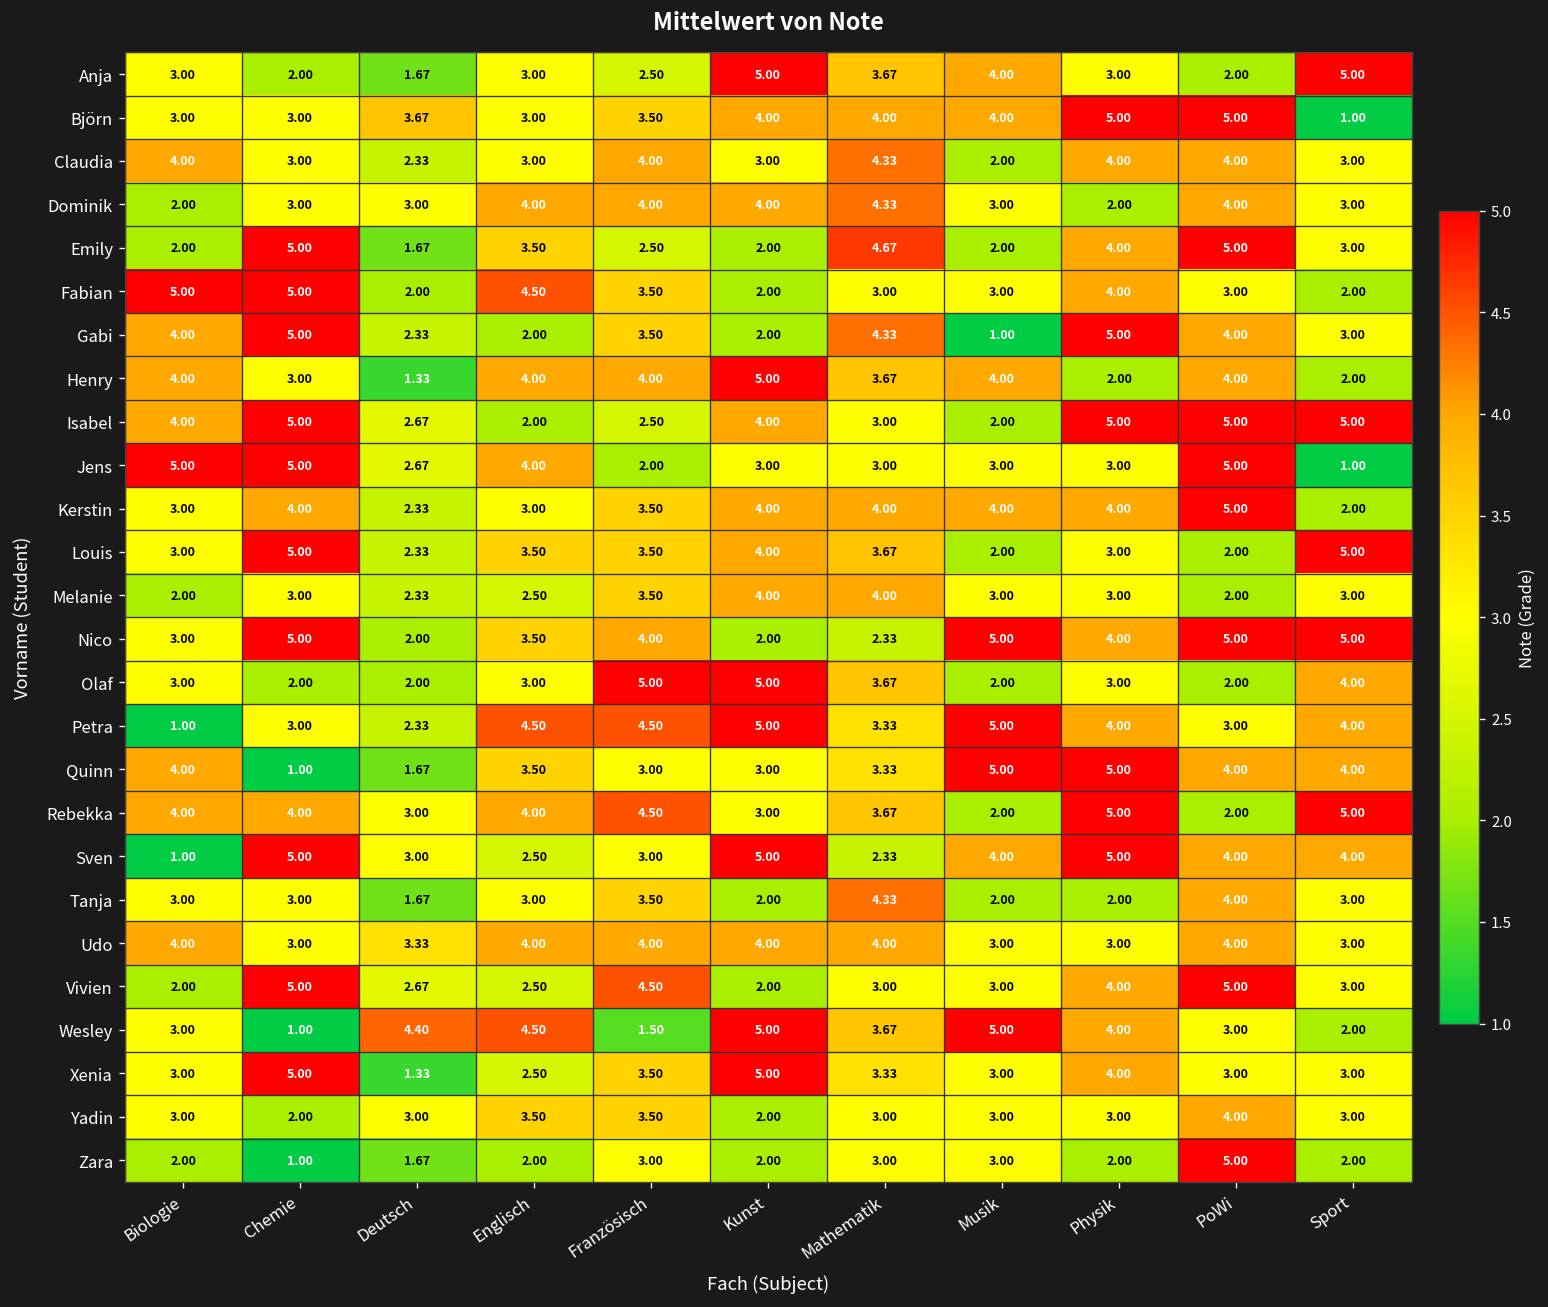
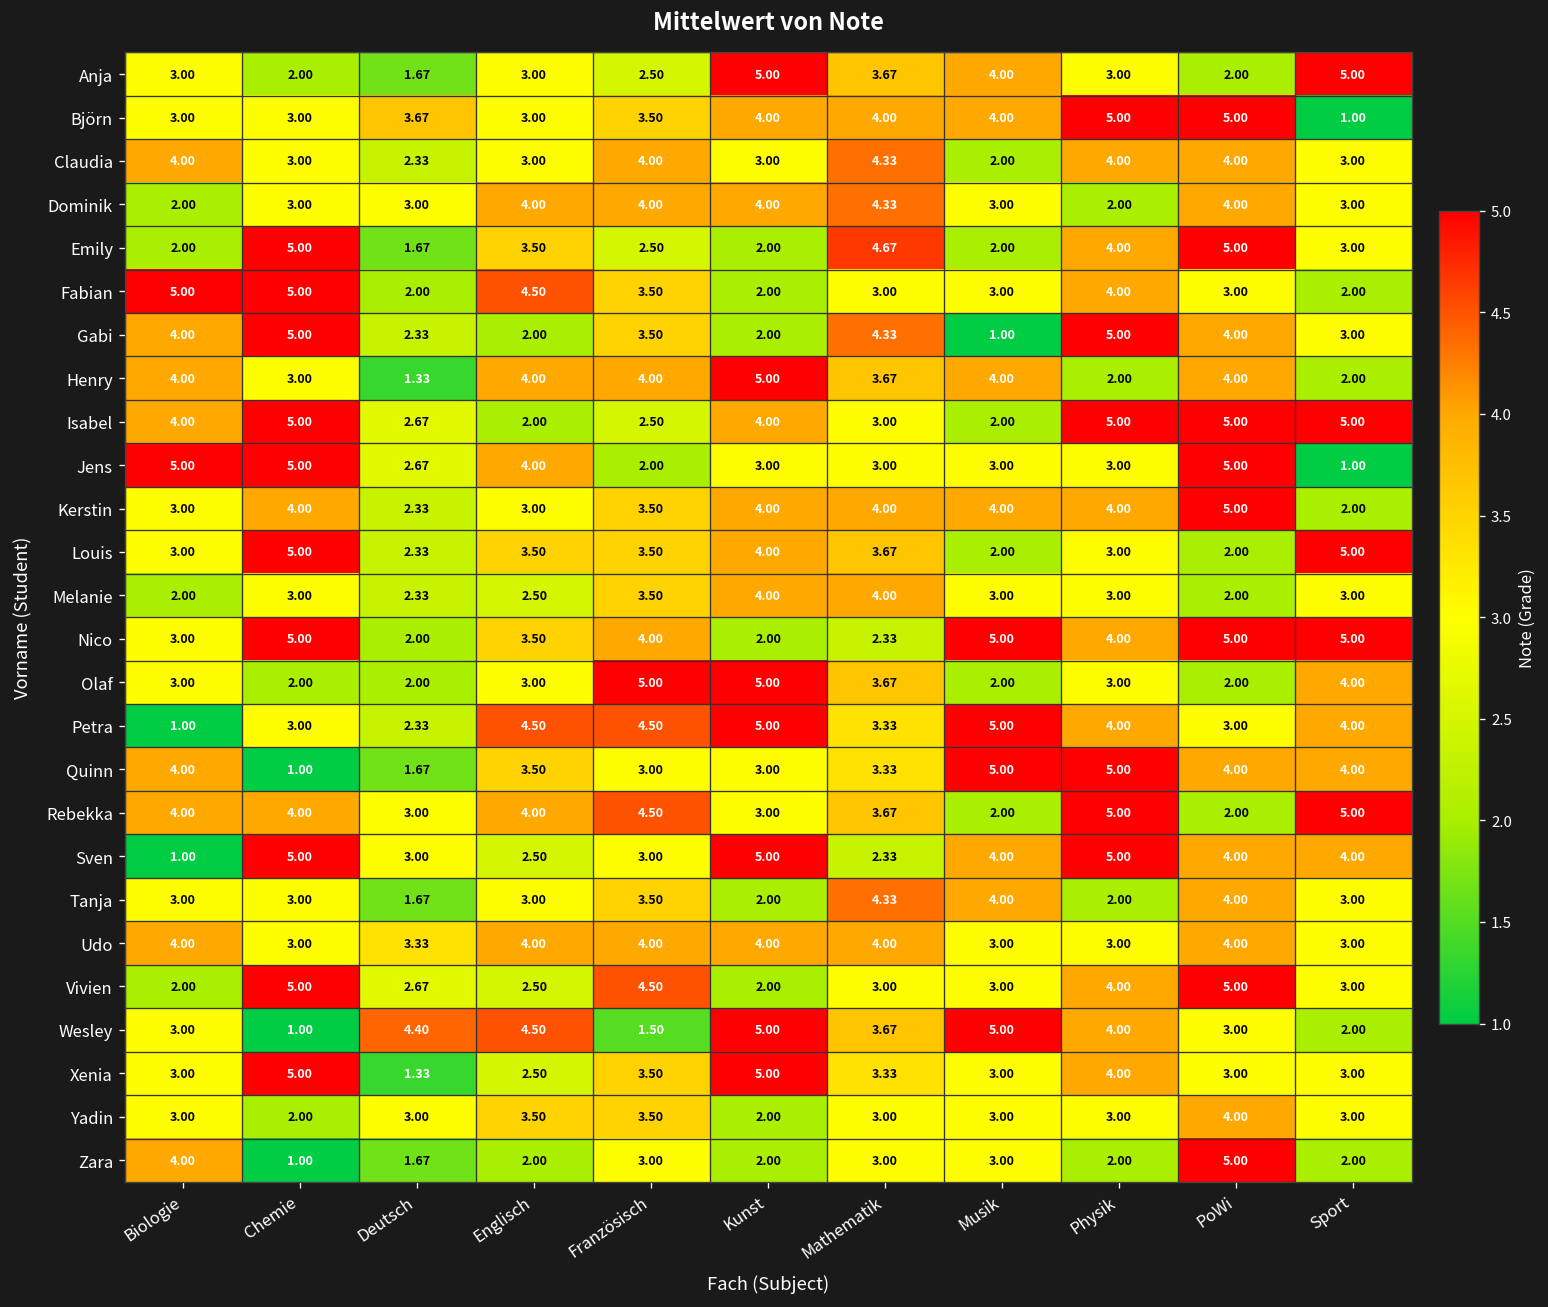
  {
    "Tanja": {
      "Biologie": 3.00,
      "Chemie": 3.00,
      "Deutsch": 1.67,
      "Englisch": 3.00,
      "Französisch": 3.50,
      "Kunst": 2.00,
      "Mathematik": 4.33,
-     "Musik": 2.00,
+     "Musik": 4.00,
      "Physik": 2.00,
      "PoWi": 4.00,
      "Sport": 3.00
    },
    "Zara": {
-     "Biologie": 2.00,
+     "Biologie": 4.00,
      "Chemie": 1.00,
      "Deutsch": 1.67,
      "Englisch": 2.00,
      "Französisch": 3.00,
      "Kunst": 2.00,
      "Mathematik": 3.00,
      "Musik": 3.00,
      "Physik": 2.00,
      "PoWi": 5.00,
      "Sport": 2.00
    }
  }
